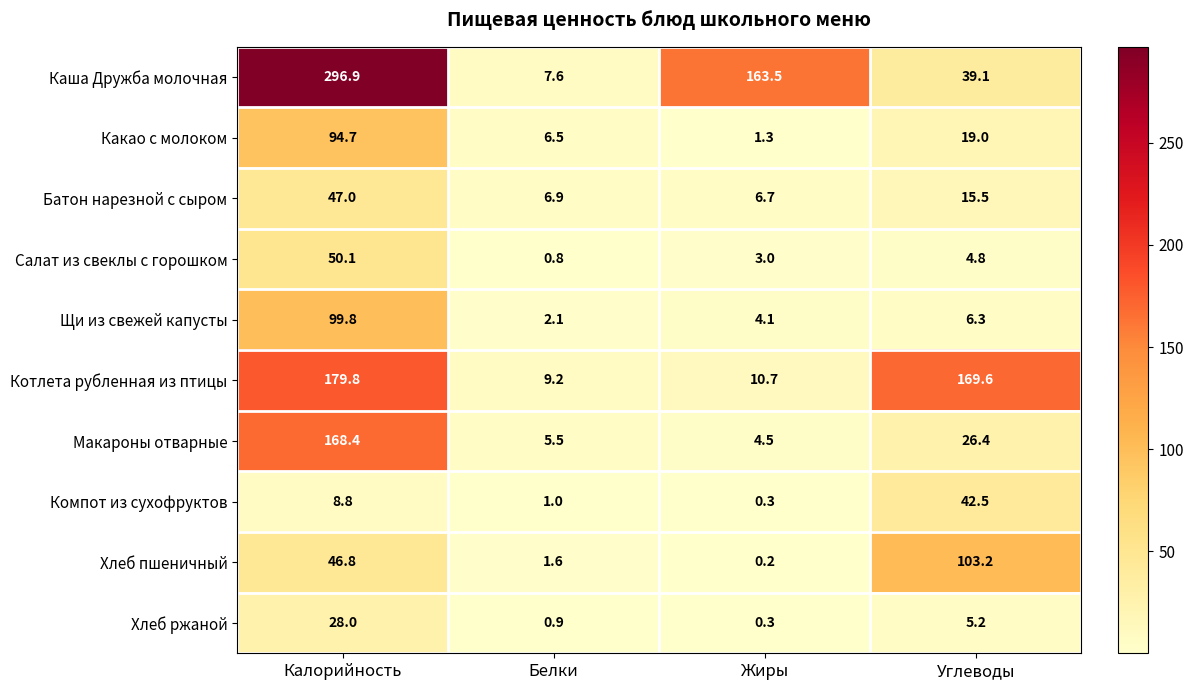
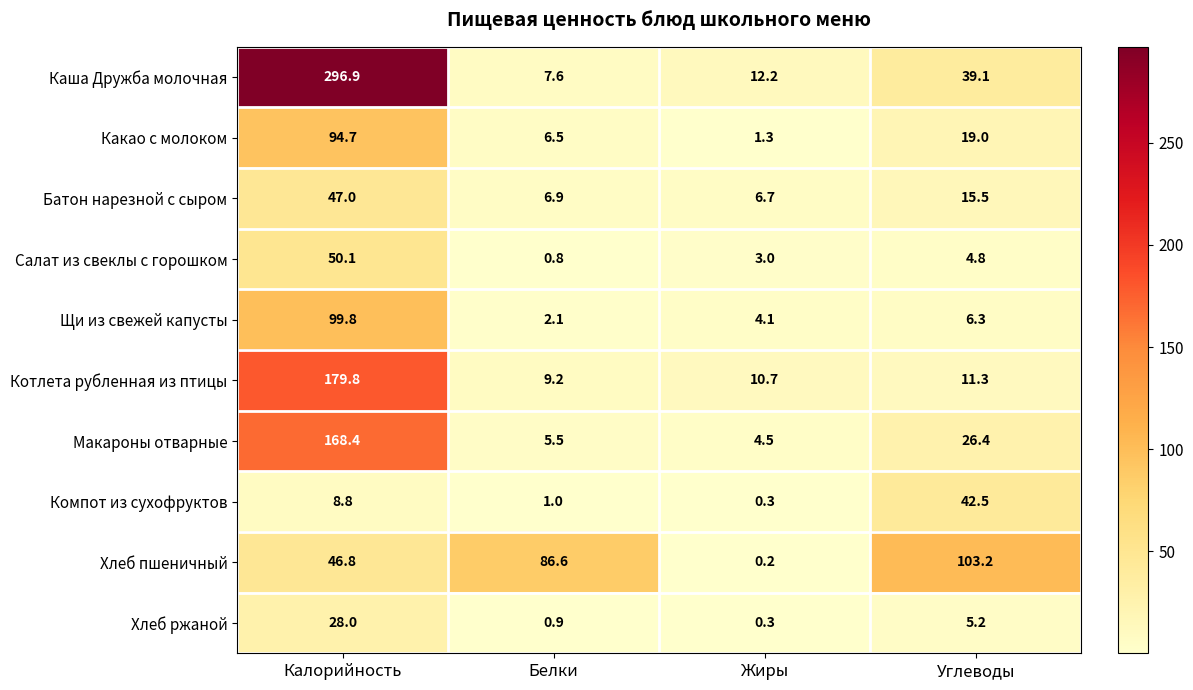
  {
    "Каша Дружба молочная": {
      "Калорийность": 296.9,
      "Белки": 7.6,
-     "Жиры": 163.5,
+     "Жиры": 12.2,
      "Углеводы": 39.1
    },
    "Какао с молоком": {
      "Калорийность": 94.7,
      "Белки": 6.5,
      "Жиры": 1.3,
      "Углеводы": 19.0
    },
    "Батон нарезной с сыром": {
      "Калорийность": 47.0,
      "Белки": 6.9,
      "Жиры": 6.7,
      "Углеводы": 15.5
    },
    "Салат из свеклы с горошком": {
      "Калорийность": 50.1,
      "Белки": 0.8,
      "Жиры": 3.0,
      "Углеводы": 4.8
    },
    "Щи из свежей капусты": {
      "Калорийность": 99.8,
      "Белки": 2.1,
      "Жиры": 4.1,
      "Углеводы": 6.3
    },
    "Котлета рубленная из птицы": {
      "Калорийность": 179.8,
      "Белки": 9.2,
      "Жиры": 10.7,
-     "Углеводы": 169.6
+     "Углеводы": 11.3
    },
    "Макароны отварные": {
      "Калорийность": 168.4,
      "Белки": 5.5,
      "Жиры": 4.5,
      "Углеводы": 26.4
    },
    "Компот из сухофруктов": {
      "Калорийность": 8.8,
      "Белки": 1.0,
      "Жиры": 0.3,
      "Углеводы": 42.5
    },
    "Хлеб пшеничный": {
      "Калорийность": 46.8,
-     "Белки": 1.6,
+     "Белки": 86.6,
      "Жиры": 0.2,
      "Углеводы": 103.2
    },
    "Хлеб ржаной": {
      "Калорийность": 28.0,
      "Белки": 0.9,
      "Жиры": 0.3,
      "Углеводы": 5.2
    }
  }
